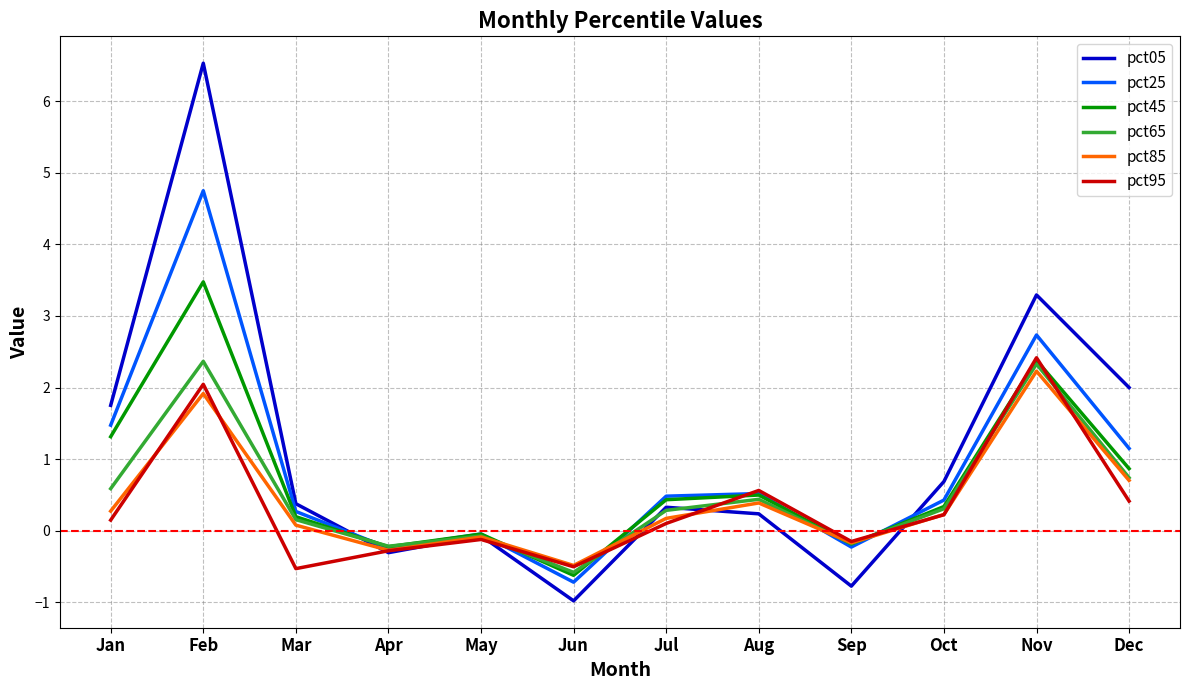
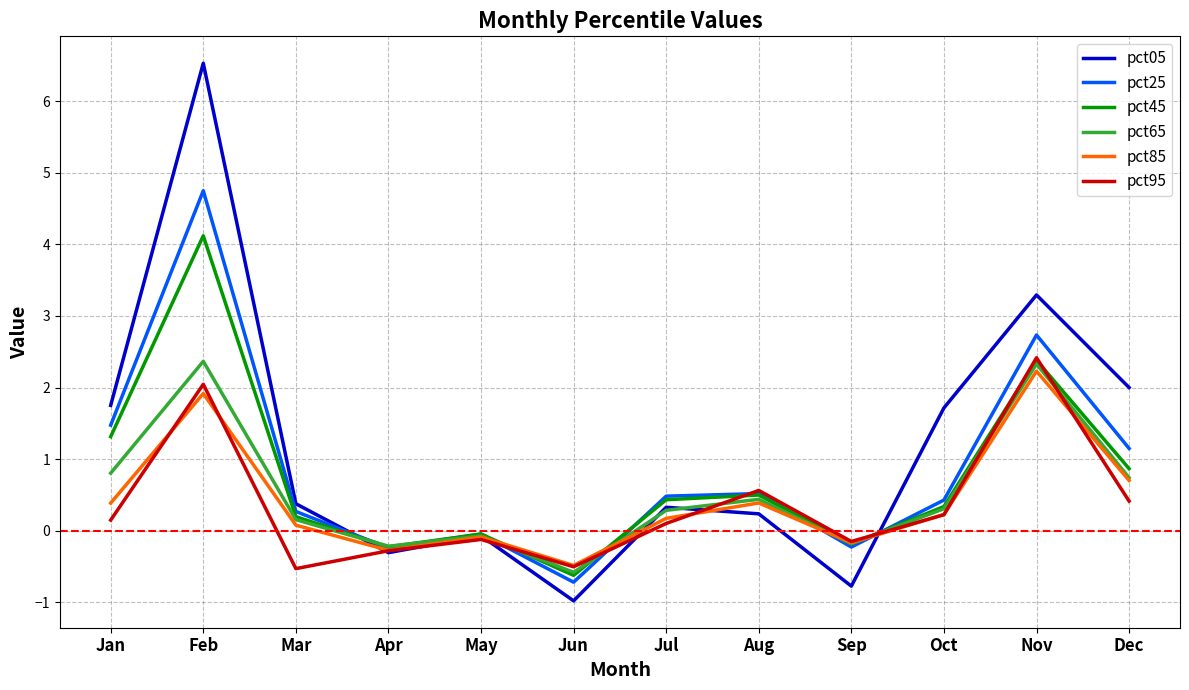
  {
    "pct05": {
      "Jan": 1.8,
      "Feb": 6.5,
      "Mar": 0.4,
      "Jun": -1.0,
      "Jul": 0.3,
      "Aug": 0.2,
      "Sep": -0.8,
-     "Oct": 0.7,
+     "Oct": 1.7,
      "Nov": 3.3,
      "Dec": 2.0
    },
    "pct25": {
      "Jan": 1.5,
      "Feb": 4.7,
      "Mar": 0.3,
      "Jun": -0.7,
      "Jul": 0.5,
      "Sep": -0.2,
      "Oct": 0.4,
      "Nov": 2.7,
      "Dec": 1.1
    },
    "pct45": {
      "Jan": 1.3,
-     "Feb": 3.5,
+     "Feb": 4.1,
      "Mar": 0.2,
      "Jun": -0.6,
      "Jul": 0.4,
      "Dec": 0.9
    },
    "pct65": {
-     "Jan": 0.6,
+     "Jan": 0.8,
      "Feb": 2.4,
      "Mar": 0.2,
      "Jun": -0.6,
      "Jul": 0.3,
      "Aug": 0.4,
      "Nov": 2.3,
      "Dec": 0.7
    },
    "pct85": {
-     "Jan": 0.3,
+     "Jan": 0.4,
      "Feb": 1.9,
      "Mar": 0.1,
      "Jul": 0.2,
      "Aug": 0.4,
      "Nov": 2.2,
      "Dec": 0.7
    },
    "pct95": {
      "Jan": 0.1,
      "Feb": 2.0,
      "Mar": -0.5,
      "Jul": 0.1,
      "Aug": 0.6,
      "Dec": 0.4
    }
  }
